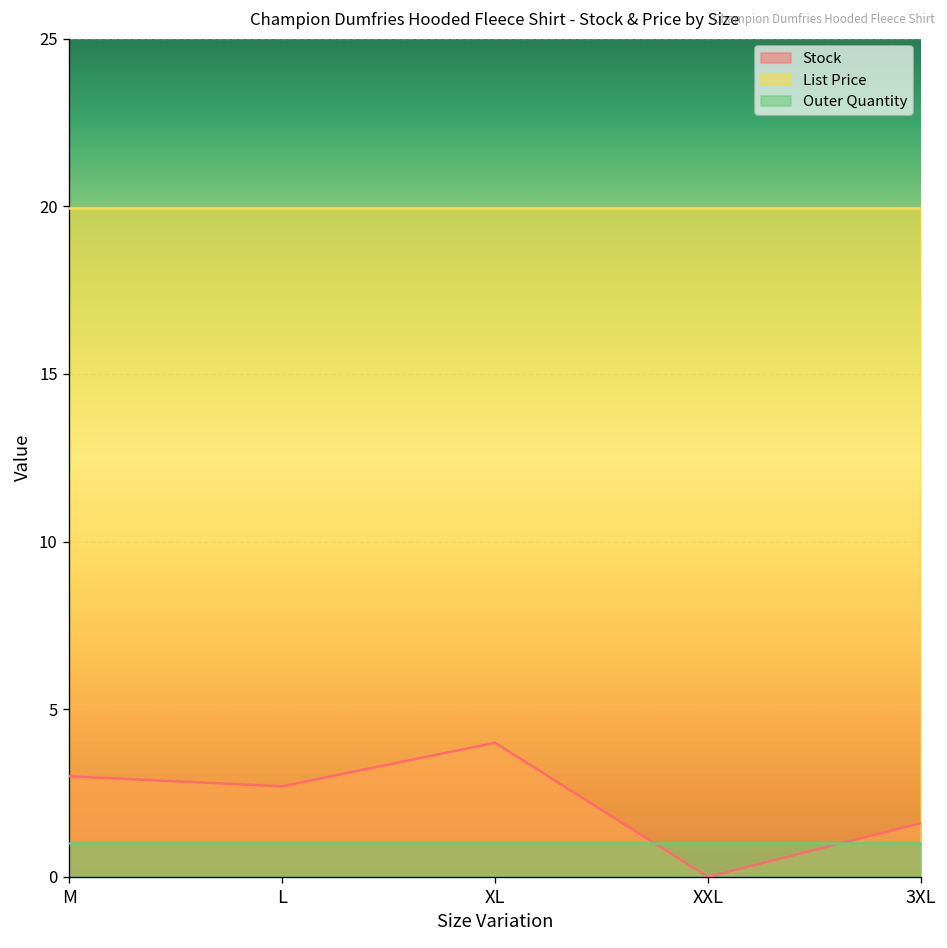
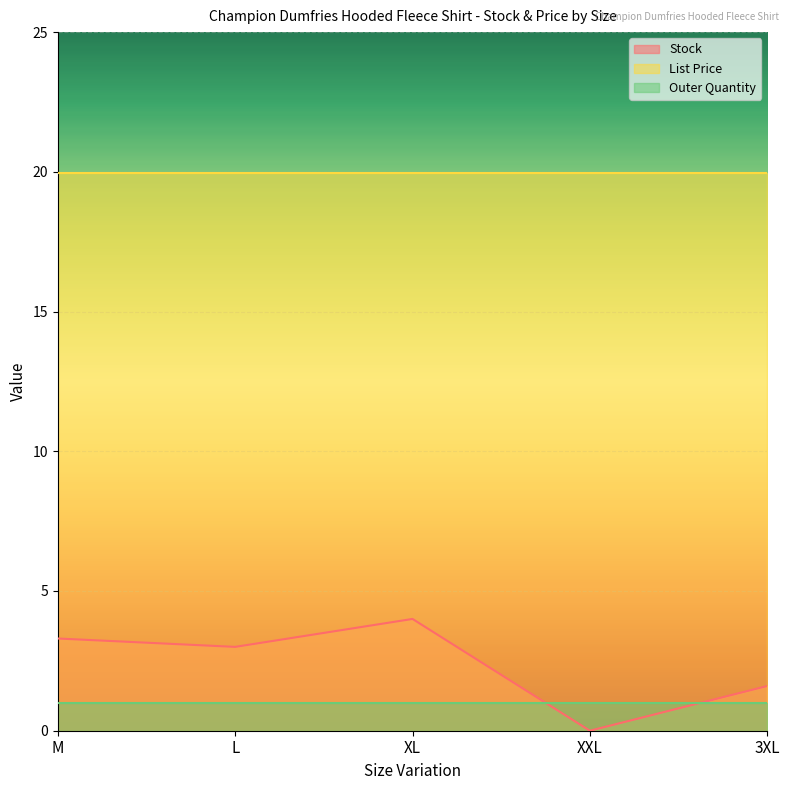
  {
    "Stock": {
-     "M": 3.0,
-     "L": 2.7,
+     "M": 3.3,
+     "L": 3.0,
      "XL": 4.0,
      "XXL": 0.0,
      "3XL": 1.6
    },
    "List Price": {
      "M": 20.0,
      "L": 20.0,
      "XL": 20.0,
      "XXL": 20.0,
      "3XL": 20.0
    },
    "Outer Quantity": {
      "M": 1.0,
      "L": 1.0,
      "XL": 1.0,
      "XXL": 1.0,
      "3XL": 1.0
    }
  }
